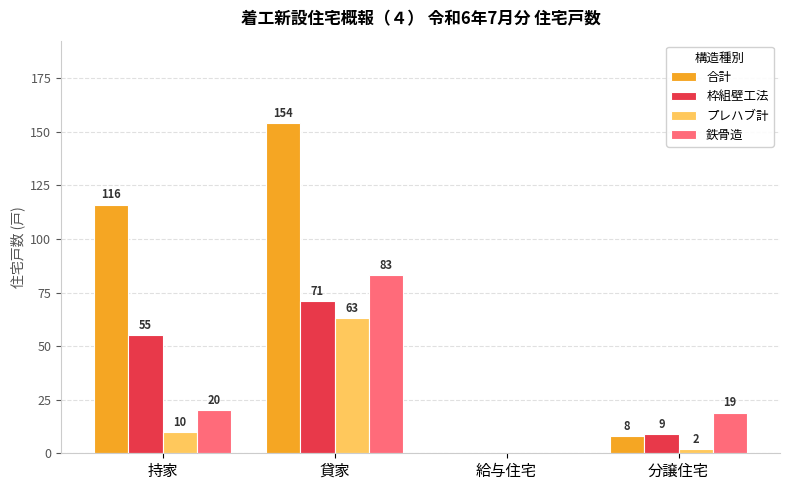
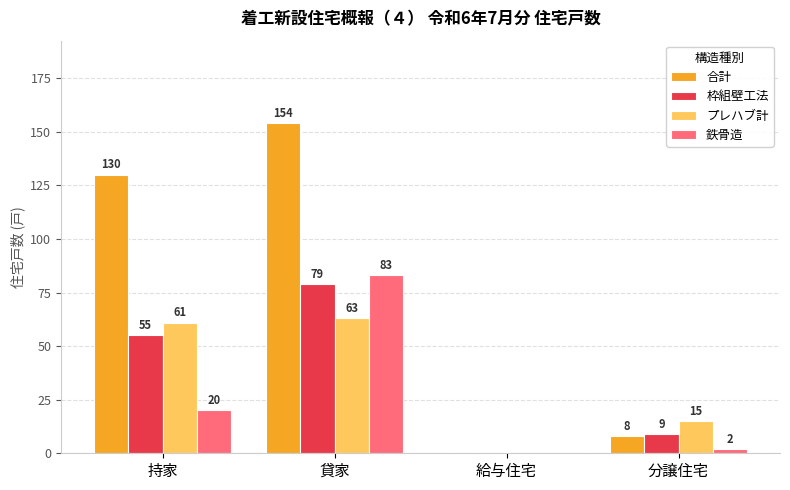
  {
    "合計": {
-     "持家": 116,
+     "持家": 130,
      "貸家": 154,
      "分譲住宅": 8
    },
    "枠組壁工法": {
      "持家": 55,
-     "貸家": 71,
+     "貸家": 79,
      "分譲住宅": 9
    },
    "プレハブ計": {
-     "持家": 10,
+     "持家": 61,
      "貸家": 63,
-     "分譲住宅": 2
+     "分譲住宅": 15
    },
    "鉄骨造": {
      "持家": 20,
      "貸家": 83,
-     "分譲住宅": 19
+     "分譲住宅": 2
    }
  }
